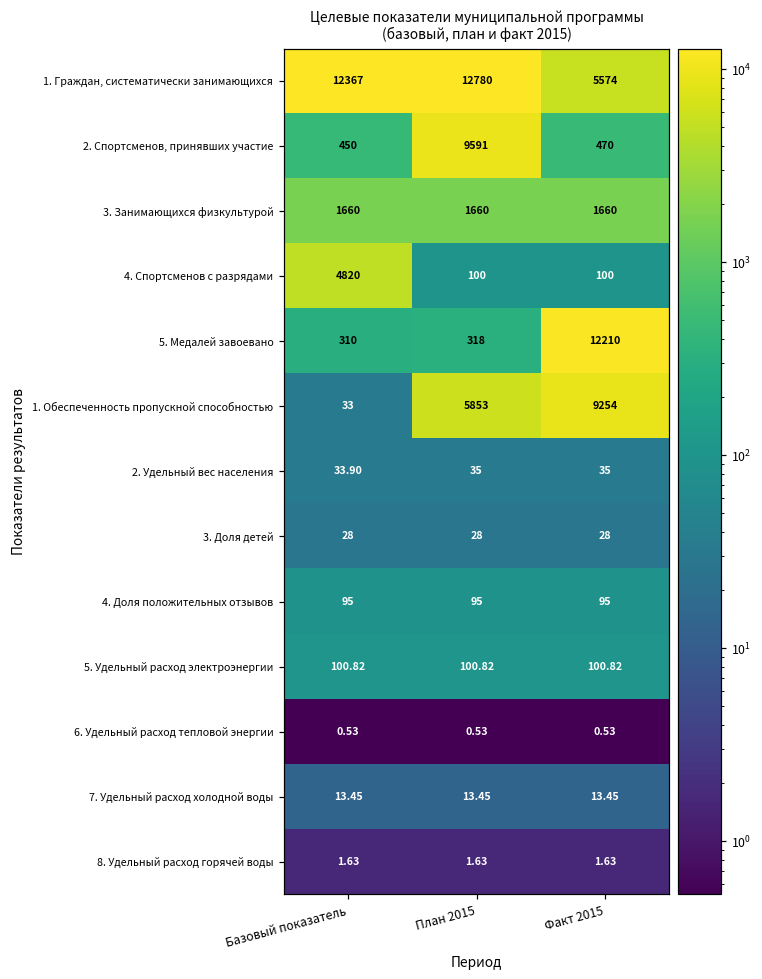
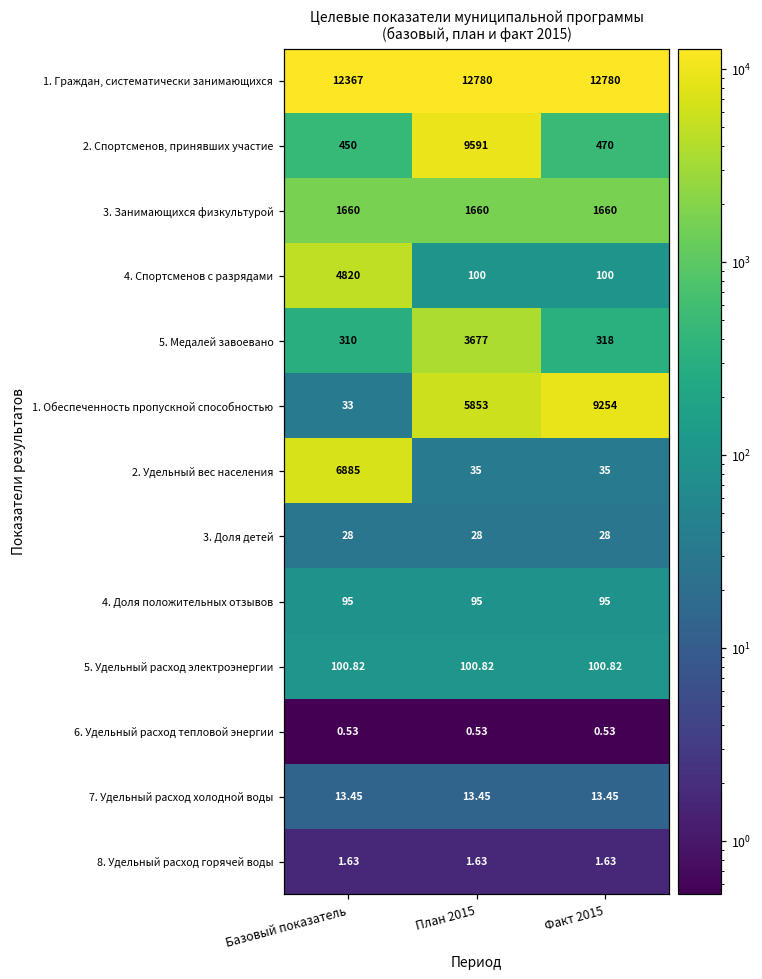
  {
    "1. Граждан, систематически занимающихся": {
      "Базовый показатель": 12367,
      "План 2015": 12780,
-     "Факт 2015": 5574
+     "Факт 2015": 12780
    },
    "2. Спортсменов, принявших участие": {
      "Базовый показатель": 450,
      "План 2015": 9591,
      "Факт 2015": 470
    },
    "3. Занимающихся физкультурой": {
      "Базовый показатель": 1660,
      "План 2015": 1660,
      "Факт 2015": 1660
    },
    "4. Спортсменов с разрядами": {
      "Базовый показатель": 4820,
      "План 2015": 100,
      "Факт 2015": 100
    },
    "5. Медалей завоевано": {
      "Базовый показатель": 310,
-     "План 2015": 318,
-     "Факт 2015": 12210
+     "План 2015": 3677,
+     "Факт 2015": 318
    },
    "1. Обеспеченность пропускной способностью": {
      "Базовый показатель": 33,
      "План 2015": 5853,
      "Факт 2015": 9254
    },
    "2. Удельный вес населения": {
-     "Базовый показатель": 33.90,
+     "Базовый показатель": 6885,
      "План 2015": 35,
      "Факт 2015": 35
    },
    "3. Доля детей": {
      "Базовый показатель": 28,
      "План 2015": 28,
      "Факт 2015": 28
    },
    "4. Доля положительных отзывов": {
      "Базовый показатель": 95,
      "План 2015": 95,
      "Факт 2015": 95
    },
    "5. Удельный расход электроэнергии": {
      "Базовый показатель": 100.82,
      "План 2015": 100.82,
      "Факт 2015": 100.82
    },
    "6. Удельный расход тепловой энергии": {
      "Базовый показатель": 0.53,
      "План 2015": 0.53,
      "Факт 2015": 0.53
    },
    "7. Удельный расход холодной воды": {
      "Базовый показатель": 13.45,
      "План 2015": 13.45,
      "Факт 2015": 13.45
    },
    "8. Удельный расход горячей воды": {
      "Базовый показатель": 1.63,
      "План 2015": 1.63,
      "Факт 2015": 1.63
    }
  }
